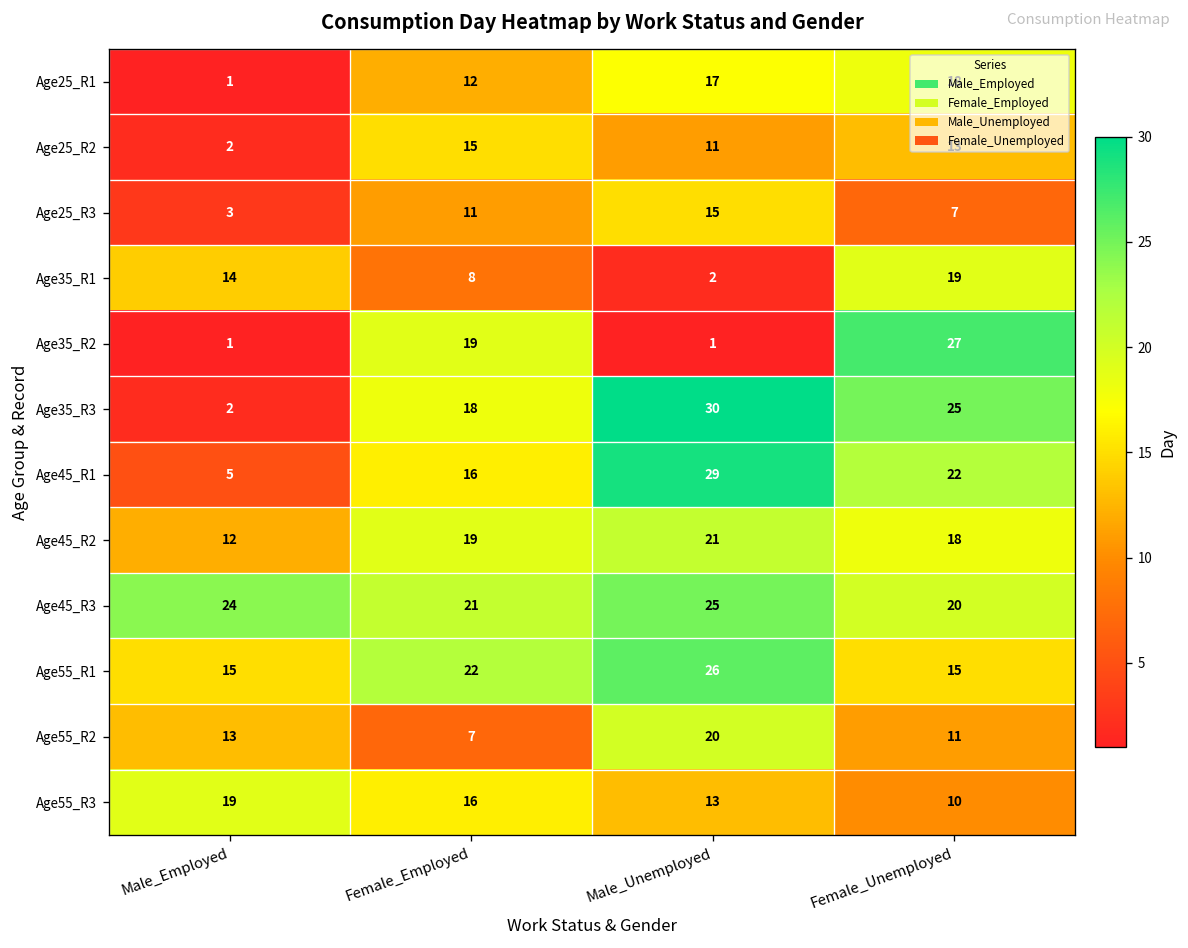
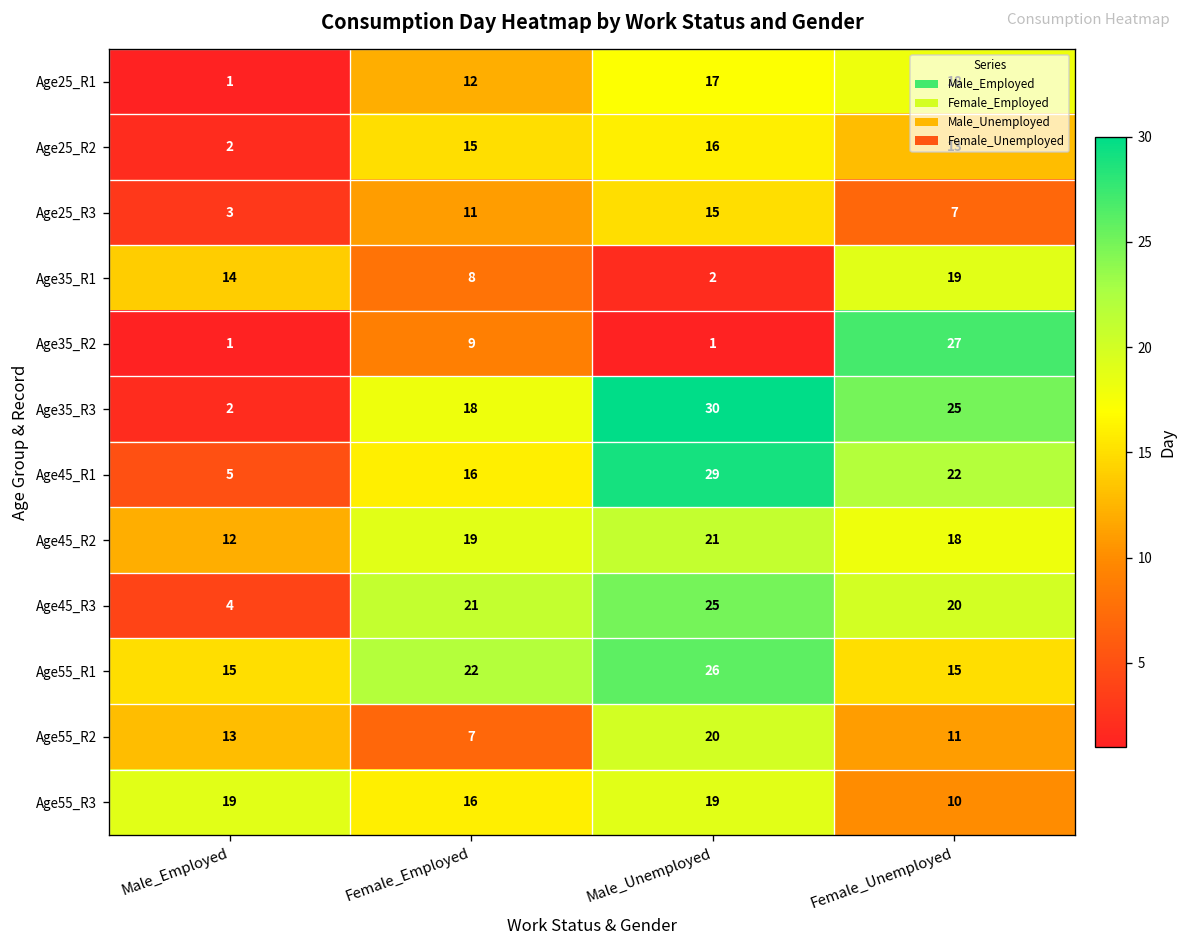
  {
    "Age25_R1": {
      "Male_Employed": 1,
      "Female_Employed": 12,
      "Male_Unemployed": 17
    },
    "Age25_R2": {
      "Male_Employed": 2,
      "Female_Employed": 15,
-     "Male_Unemployed": 11
+     "Male_Unemployed": 16
    },
    "Age25_R3": {
      "Male_Employed": 3,
      "Female_Employed": 11,
      "Male_Unemployed": 15,
      "Female_Unemployed": 7
    },
    "Age35_R1": {
      "Male_Employed": 14,
      "Female_Employed": 8,
      "Male_Unemployed": 2,
      "Female_Unemployed": 19
    },
    "Age35_R2": {
      "Male_Employed": 1,
-     "Female_Employed": 19,
+     "Female_Employed": 9,
      "Male_Unemployed": 1,
      "Female_Unemployed": 27
    },
    "Age35_R3": {
      "Male_Employed": 2,
      "Female_Employed": 18,
      "Male_Unemployed": 30,
      "Female_Unemployed": 25
    },
    "Age45_R1": {
      "Male_Employed": 5,
      "Female_Employed": 16,
      "Male_Unemployed": 29,
      "Female_Unemployed": 22
    },
    "Age45_R2": {
      "Male_Employed": 12,
      "Female_Employed": 19,
      "Male_Unemployed": 21,
      "Female_Unemployed": 18
    },
    "Age45_R3": {
-     "Male_Employed": 24,
+     "Male_Employed": 4,
      "Female_Employed": 21,
      "Male_Unemployed": 25,
      "Female_Unemployed": 20
    },
    "Age55_R1": {
      "Male_Employed": 15,
      "Female_Employed": 22,
      "Male_Unemployed": 26,
      "Female_Unemployed": 15
    },
    "Age55_R2": {
      "Male_Employed": 13,
      "Female_Employed": 7,
      "Male_Unemployed": 20,
      "Female_Unemployed": 11
    },
    "Age55_R3": {
      "Male_Employed": 19,
      "Female_Employed": 16,
-     "Male_Unemployed": 13,
+     "Male_Unemployed": 19,
      "Female_Unemployed": 10
    }
  }
